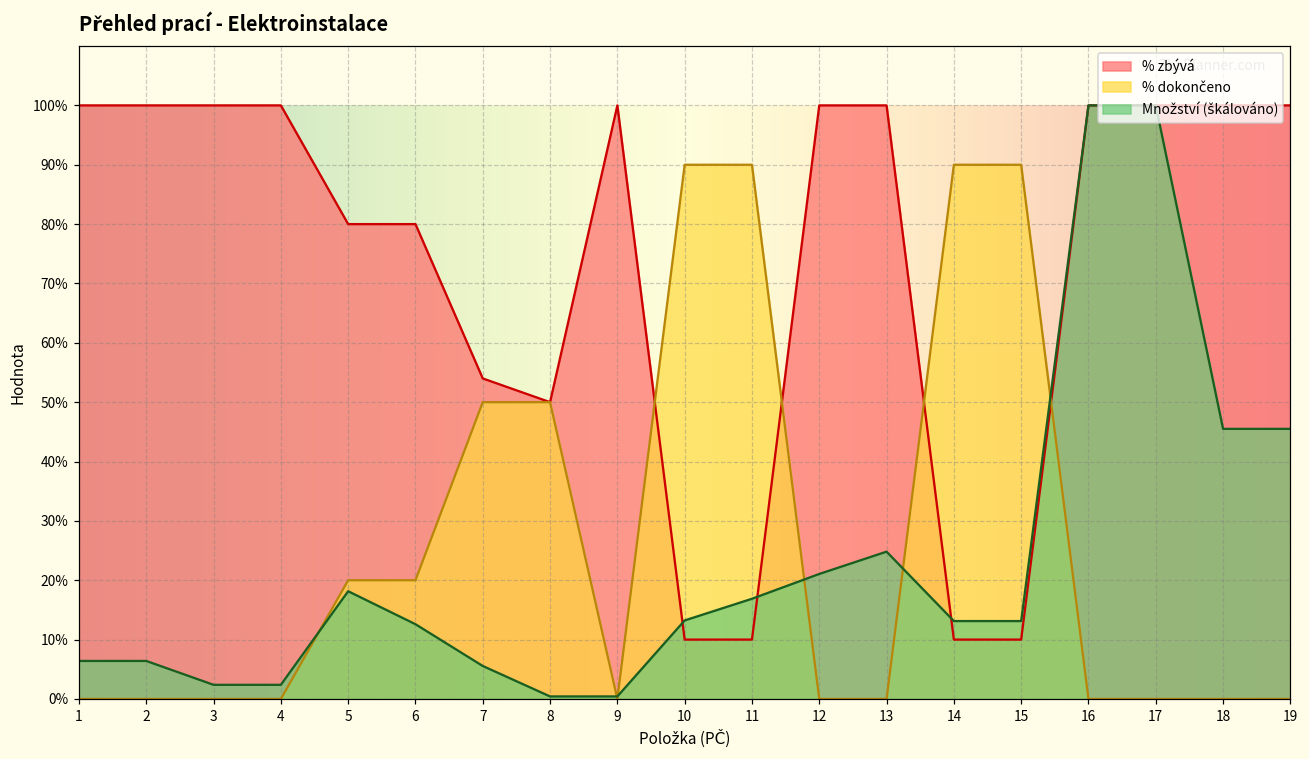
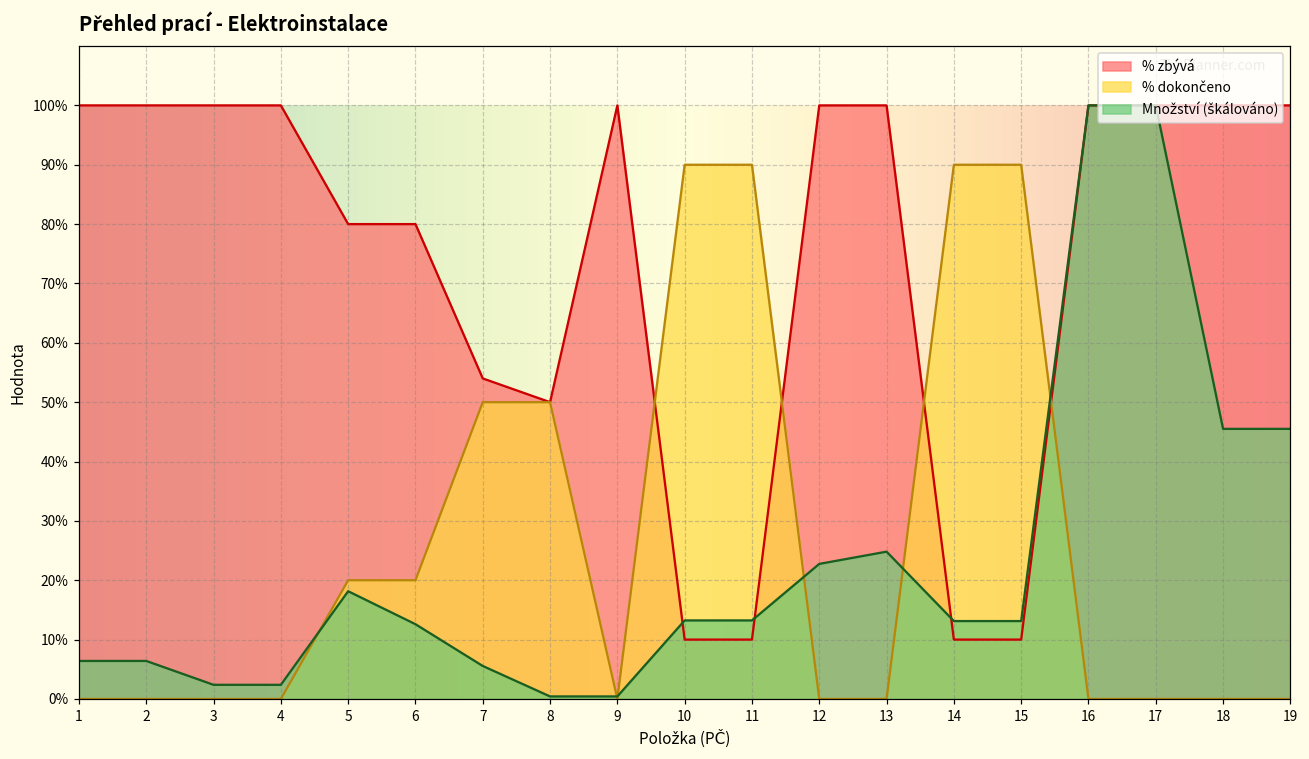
  {
    "% zbývá": {
      "1": "100%",
      "2": "100%",
      "3": "100%",
      "4": "100%",
      "5": "80%",
      "6": "80%",
      "7": "54%",
      "9": "100%",
      "10": "10%",
      "11": "10%",
      "12": "100%",
      "13": "100%",
      "14": "10%",
      "15": "10%",
      "19": "100%"
    },
    "% dokončeno": {
      "1": "0%",
      "2": "0%",
      "3": "0%",
      "4": "0%",
      "5": "20%",
      "6": "20%",
      "7": "50%",
      "10": "90%",
      "11": "90%",
      "12": "0%",
      "13": "0%",
      "14": "90%",
      "15": "90%",
      "16": "0%",
      "17": "0%",
      "18": "0%",
      "19": "0%"
    },
    "Množství (škálováno)": {
      "1": "6%",
      "2": "6%",
      "3": "2%",
      "4": "2%",
      "5": "18%",
      "6": "13%",
      "7": "6%",
      "8": "0%",
      "10": "13%",
-     "11": "17%",
-     "12": "21%",
+     "11": "13%",
+     "12": "23%",
      "13": "25%",
      "14": "13%",
      "15": "13%",
      "18": "46%",
      "19": "46%"
    }
  }
